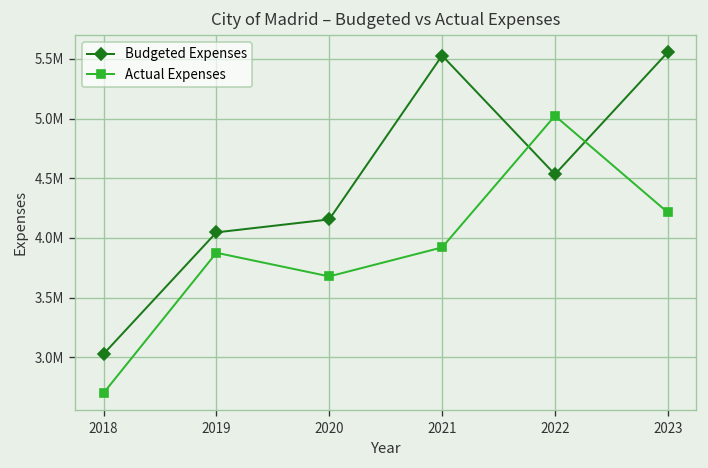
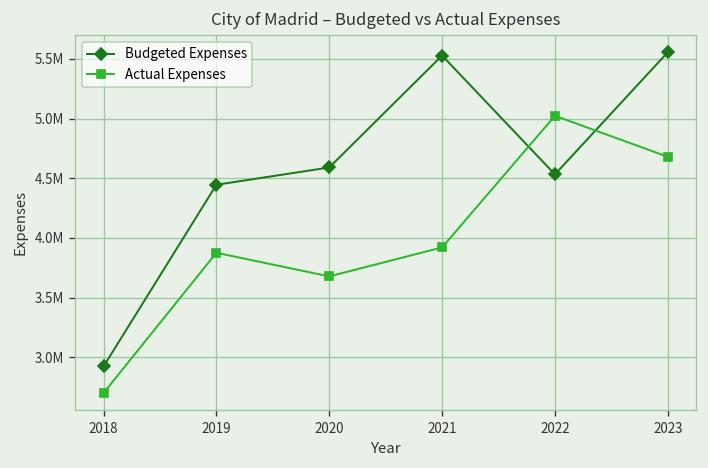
  {
    "Budgeted Expenses": {
-     "2018": 3000000,
-     "2019": 4000000,
-     "2020": 4200000,
+     "2018": 2900000,
+     "2019": 4400000,
+     "2020": 4600000,
      "2021": 5500000,
      "2022": 4500000,
      "2023": 5600000
    },
    "Actual Expenses": {
      "2018": 2700000,
      "2019": 3900000,
      "2020": 3700000,
      "2021": 3900000,
      "2022": 5000000,
-     "2023": 4200000
+     "2023": 4700000
    }
  }
